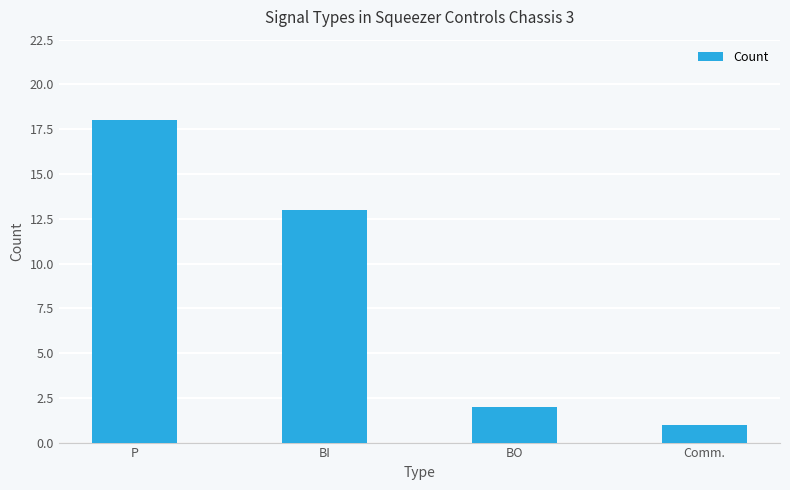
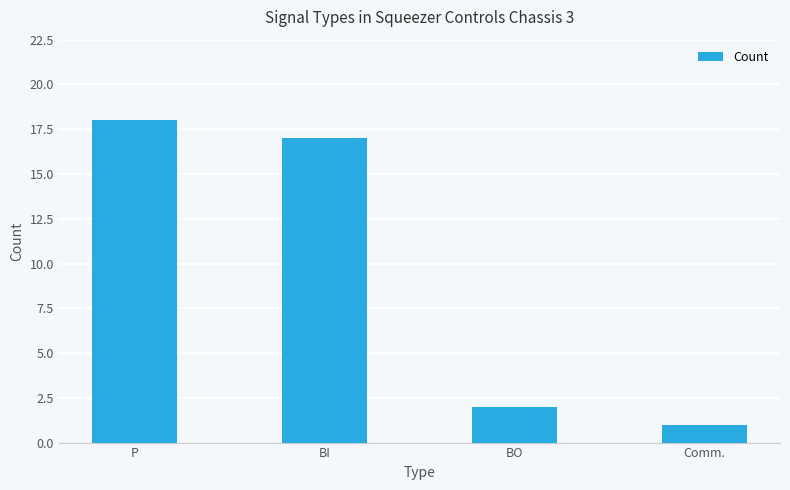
  {
    "P": 18,
-   "BI": 13,
+   "BI": 17,
    "BO": 2,
    "Comm.": 1
  }
